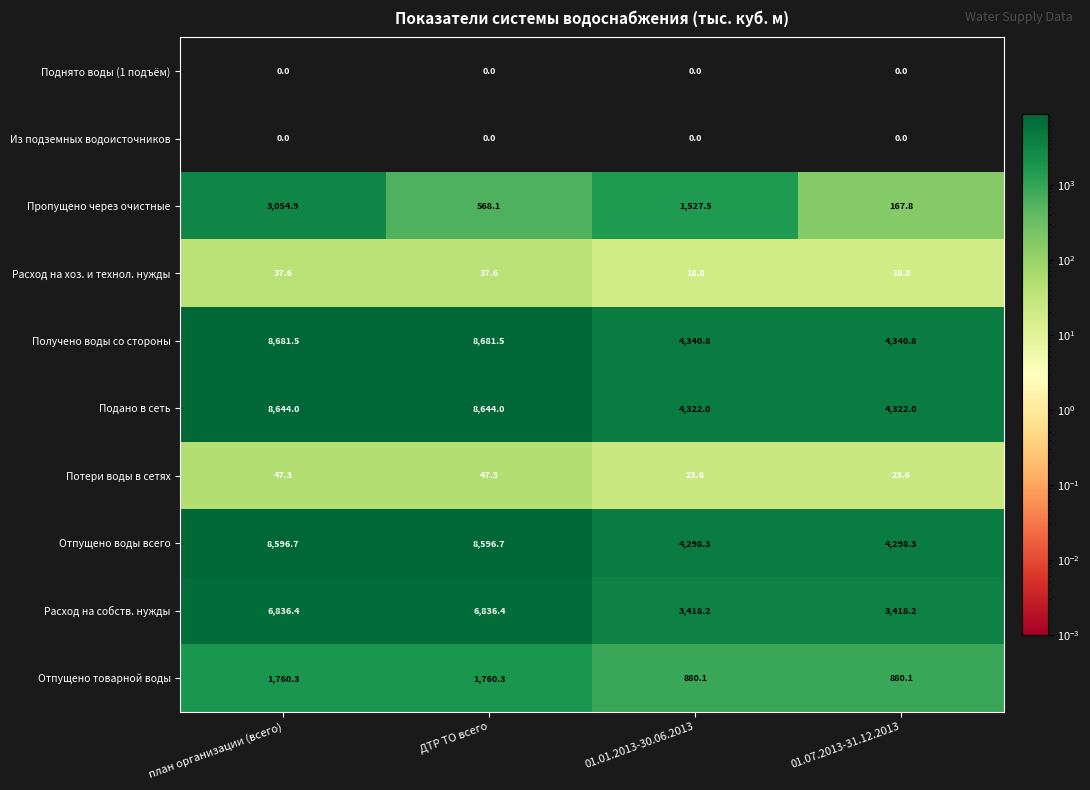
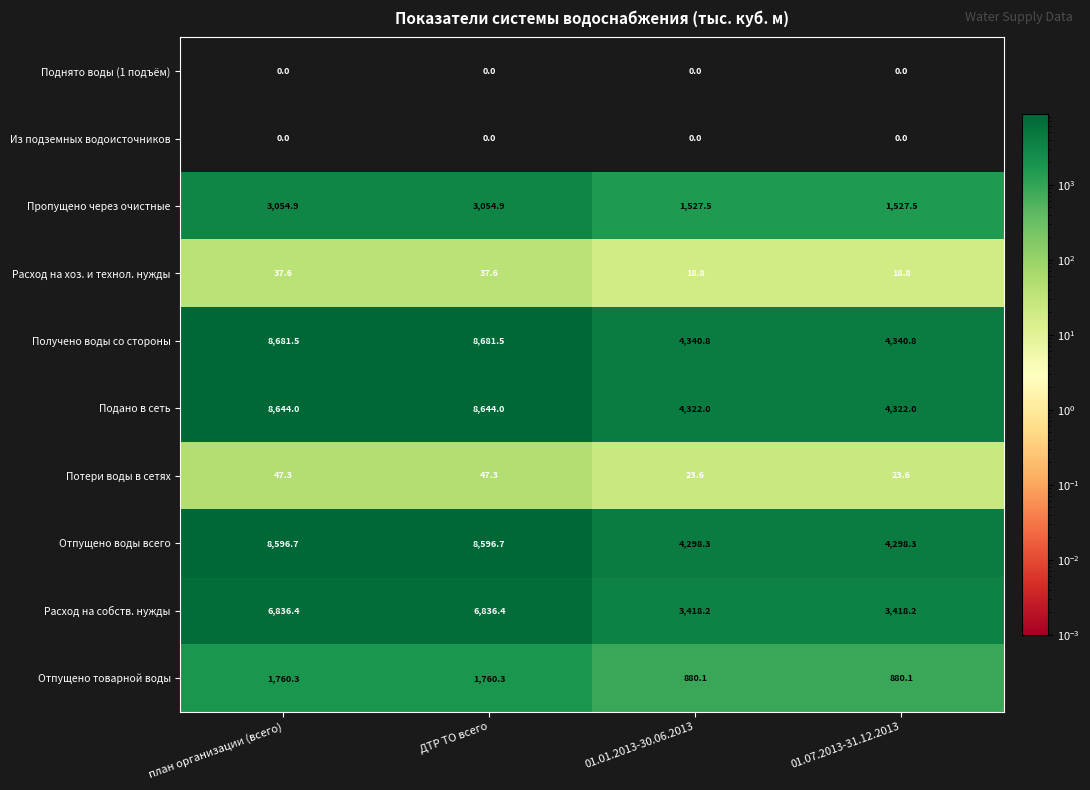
  {
    "Поднято воды (1 подъём)": {
      "план организации (всего)": "0.0",
      "ДТР ТО всего": "0.0",
      "01.01.2013-30.06.2013": "0.0",
      "01.07.2013-31.12.2013": "0.0"
    },
    "Из подземных водоисточников": {
      "план организации (всего)": "0.0",
      "ДТР ТО всего": "0.0",
      "01.01.2013-30.06.2013": "0.0",
      "01.07.2013-31.12.2013": "0.0"
    },
    "Пропущено через очистные": {
      "план организации (всего)": "3,054.9",
-     "ДТР ТО всего": "568.1",
+     "ДТР ТО всего": "3,054.9",
      "01.01.2013-30.06.2013": "1,527.5",
-     "01.07.2013-31.12.2013": "167.8"
+     "01.07.2013-31.12.2013": "1,527.5"
    },
    "Расход на хоз. и технол. нужды": {
      "план организации (всего)": "37.6",
      "ДТР ТО всего": "37.6",
      "01.01.2013-30.06.2013": "18.8",
      "01.07.2013-31.12.2013": "18.8"
    },
    "Получено воды со стороны": {
      "план организации (всего)": "8,681.5",
      "ДТР ТО всего": "8,681.5",
      "01.01.2013-30.06.2013": "4,340.8",
      "01.07.2013-31.12.2013": "4,340.8"
    },
    "Подано в сеть": {
      "план организации (всего)": "8,644.0",
      "ДТР ТО всего": "8,644.0",
      "01.01.2013-30.06.2013": "4,322.0",
      "01.07.2013-31.12.2013": "4,322.0"
    },
    "Потери воды в сетях": {
      "план организации (всего)": "47.3",
      "ДТР ТО всего": "47.3",
      "01.01.2013-30.06.2013": "23.6",
      "01.07.2013-31.12.2013": "23.6"
    },
    "Отпущено воды всего": {
      "план организации (всего)": "8,596.7",
      "ДТР ТО всего": "8,596.7",
      "01.01.2013-30.06.2013": "4,298.3",
      "01.07.2013-31.12.2013": "4,298.3"
    },
    "Расход на собств. нужды": {
      "план организации (всего)": "6,836.4",
      "ДТР ТО всего": "6,836.4",
      "01.01.2013-30.06.2013": "3,418.2",
      "01.07.2013-31.12.2013": "3,418.2"
    },
    "Отпущено товарной воды": {
      "план организации (всего)": "1,760.3",
      "ДТР ТО всего": "1,760.3",
      "01.01.2013-30.06.2013": "880.1",
      "01.07.2013-31.12.2013": "880.1"
    }
  }
